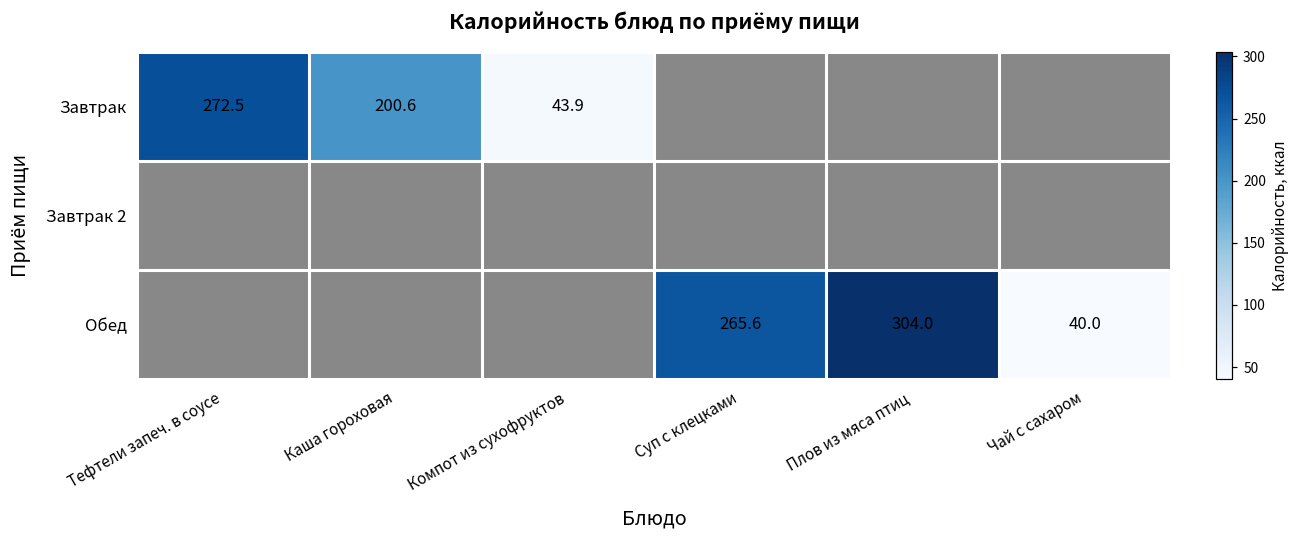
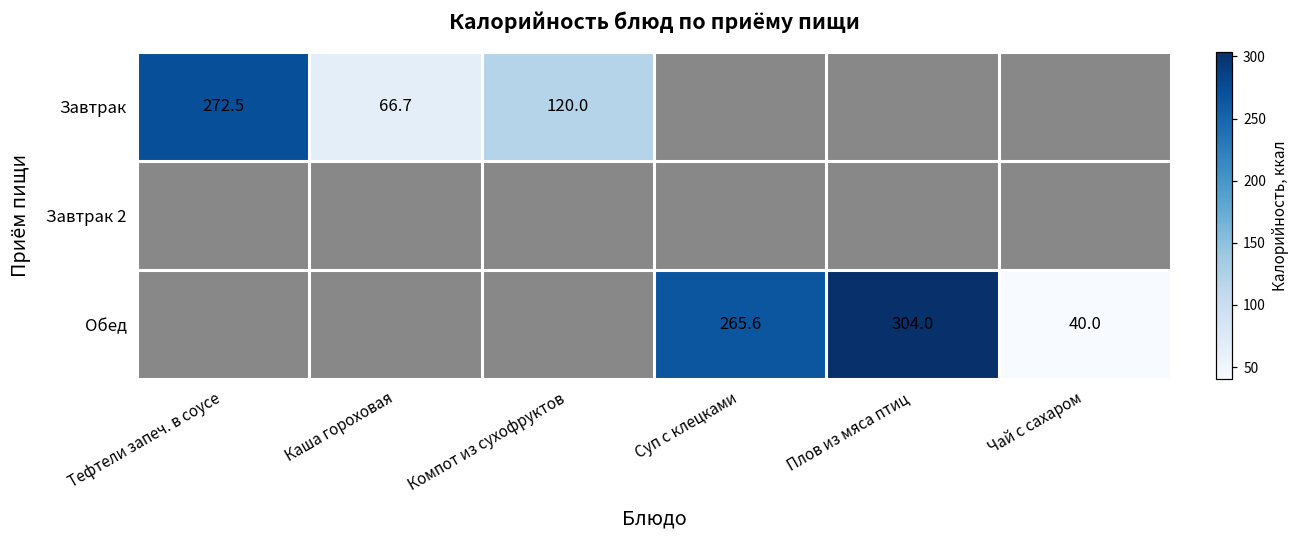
  {
    "Завтрак": {
      "Тефтели запеч. в соусе": 272.5,
-     "Каша гороховая": 200.6,
-     "Компот из сухофруктов": 43.9
+     "Каша гороховая": 66.7,
+     "Компот из сухофруктов": 120.0
    },
    "Обед": {
      "Суп с клецками": 265.6,
      "Плов из мяса птиц": 304.0,
      "Чай с сахаром": 40.0
    }
  }
